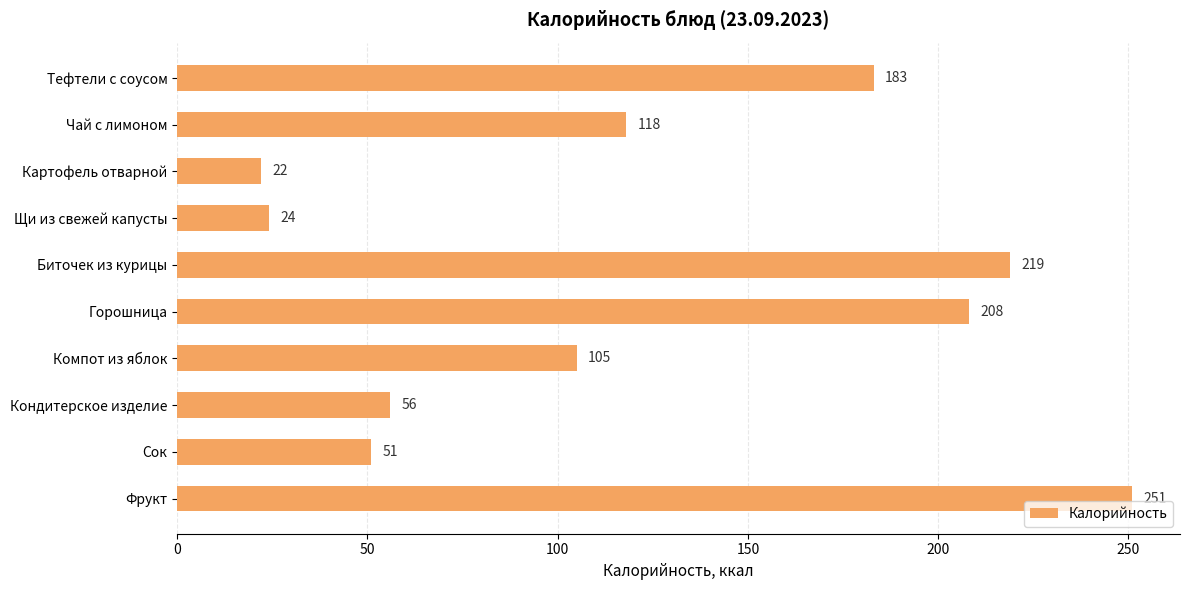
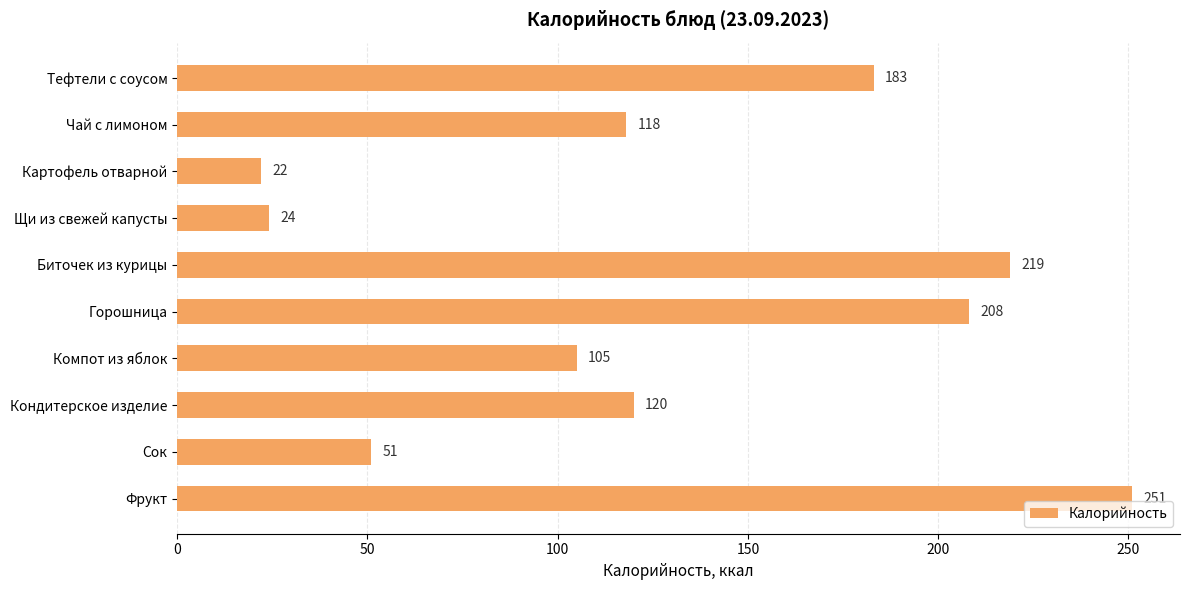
  {
    "Тефтели с соусом": 183,
    "Чай с лимоном": 118,
    "Картофель отварной": 22,
    "Щи из свежей капусты": 24,
    "Биточек из курицы": 219,
    "Горошница": 208,
    "Компот из яблок": 105,
-   "Кондитерское изделие": 56,
+   "Кондитерское изделие": 120,
    "Сок": 51
  }
